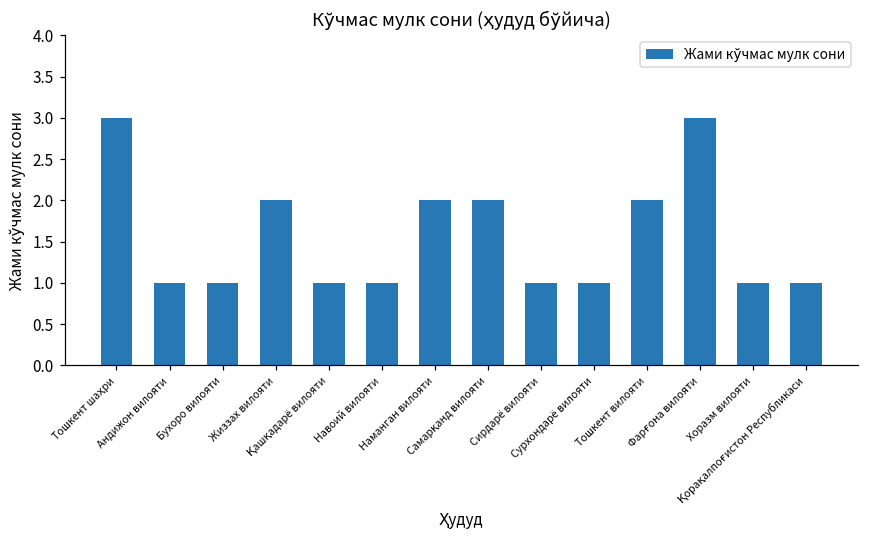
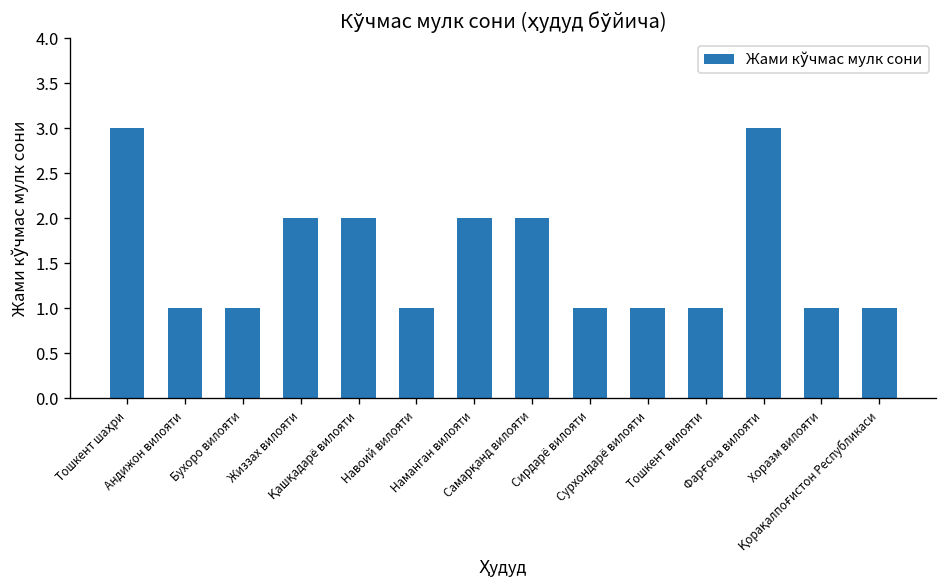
  {
    "Тошкент шаҳри": 3,
    "Андижон вилояти": 1,
    "Бухоро вилояти": 1,
    "Жиззах вилояти": 2,
-   "Қашқадарё вилояти": 1,
+   "Қашқадарё вилояти": 2,
    "Навоий вилояти": 1,
    "Наманган вилояти": 2,
    "Самарқанд вилояти": 2,
    "Сирдарё вилояти": 1,
    "Сурхондарё вилояти": 1,
-   "Тошкент вилояти": 2,
+   "Тошкент вилояти": 1,
    "Фарғона вилояти": 3,
    "Хоразм вилояти": 1,
    "Қорақалпоғистон Республикаси": 1
  }
